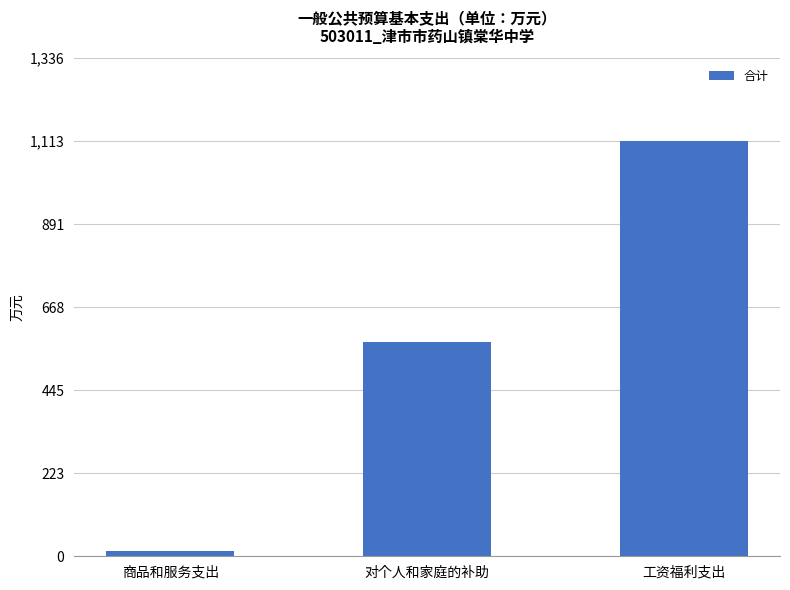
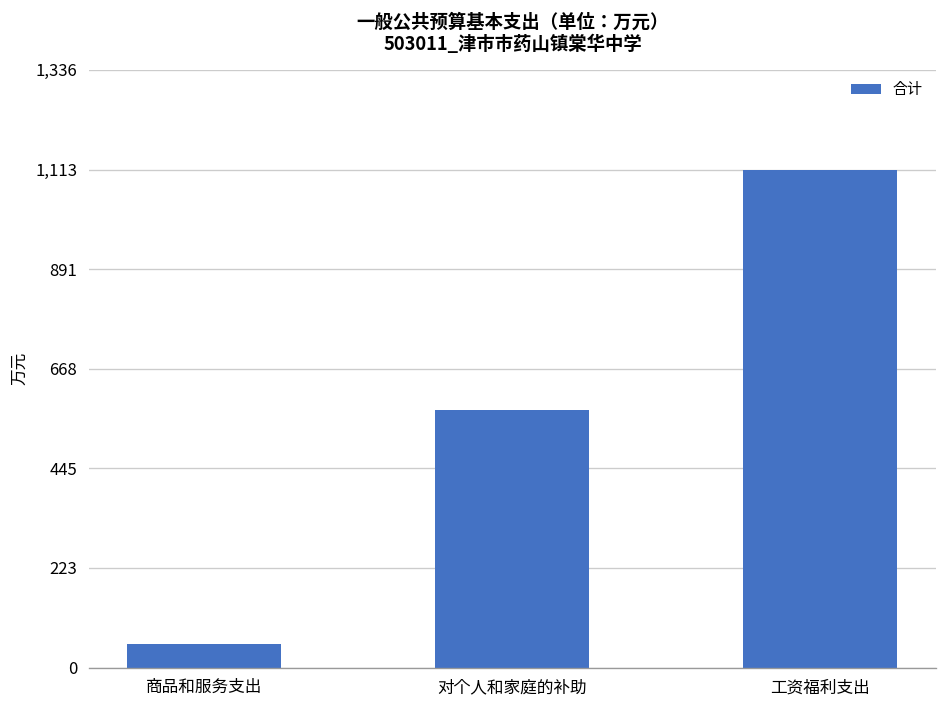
  {
-   "商品和服务支出": "10",
+   "商品和服务支出": "50",
    "对个人和家庭的补助": "580",
    "工资福利支出": "1,110"
  }
